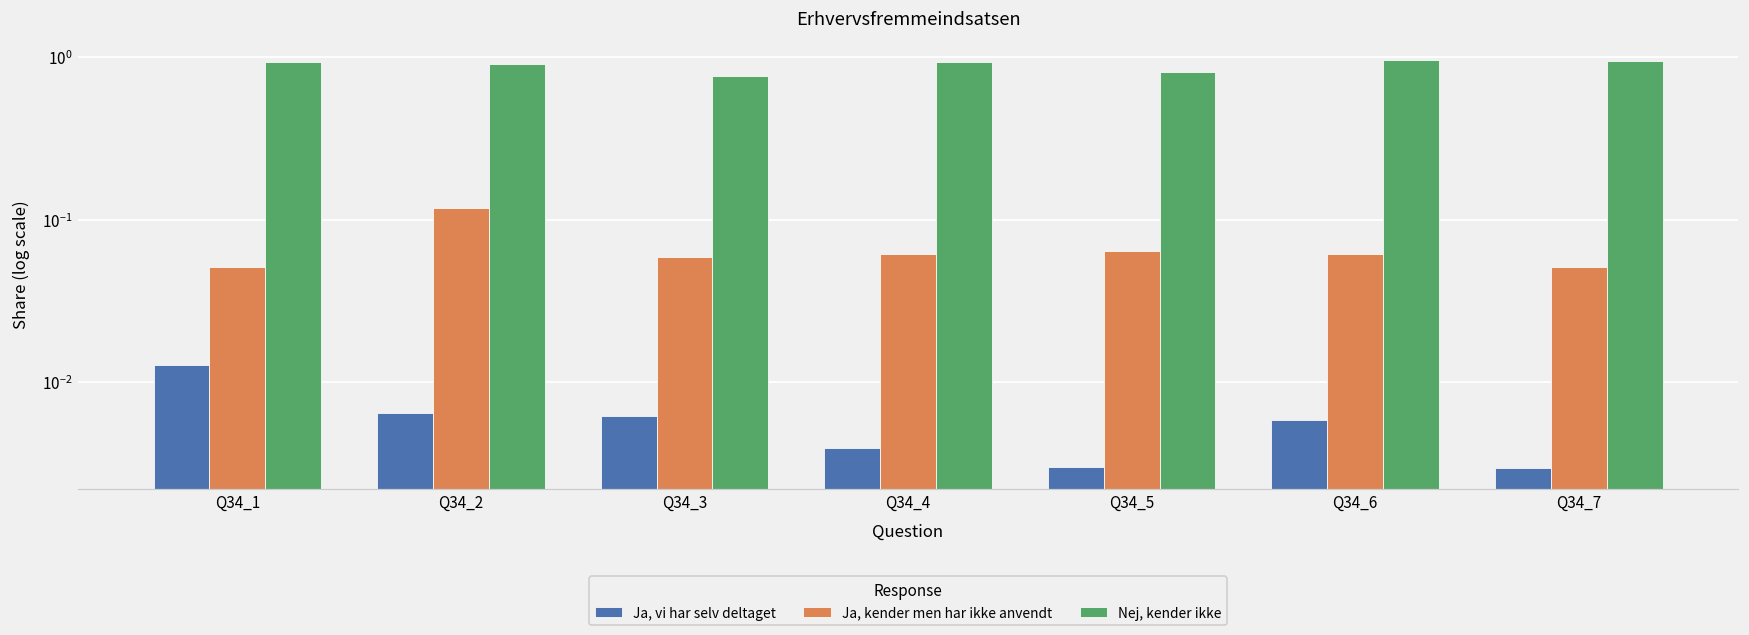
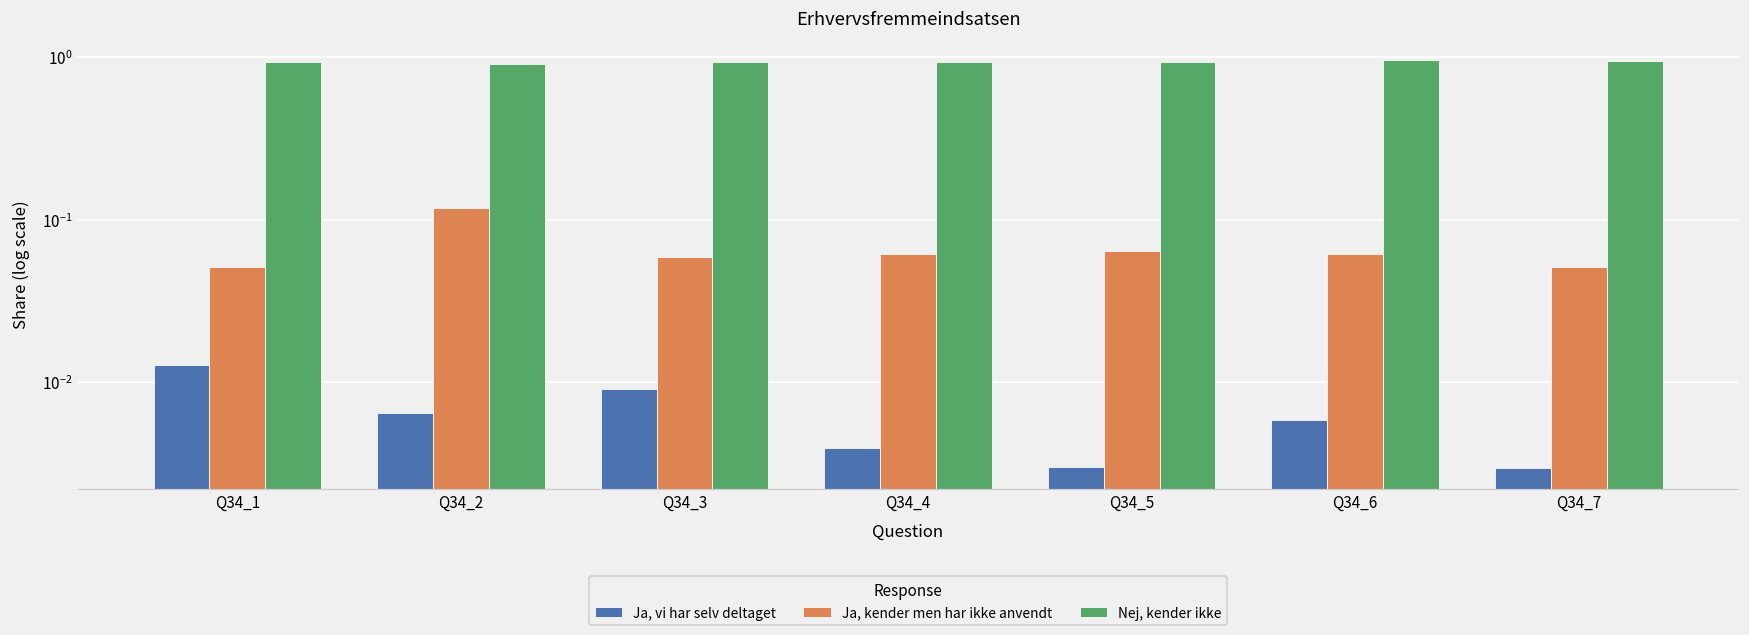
  {
    "Ja, vi har selv deltaget": {
      "Q34_1": 0.013,
      "Q34_2": 0.006,
-     "Q34_3": 0.0062,
+     "Q34_3": 0.009,
      "Q34_4": 0.0039,
      "Q34_5": 0.0030,
      "Q34_6": 0.0059,
      "Q34_7": 0.0030
    },
    "Ja, kender men har ikke anvendt": {
      "Q34_1": 0.051,
      "Q34_2": 0.12,
      "Q34_3": 0.059,
      "Q34_4": 0.062,
      "Q34_5": 0.064,
      "Q34_6": 0.062,
      "Q34_7": 0.051
    },
    "Nej, kender ikke": {
      "Q34_1": 0.9,
      "Q34_2": 0.9,
-     "Q34_3": 0.8,
+     "Q34_3": 0.9,
      "Q34_4": 0.9,
-     "Q34_5": 0.8,
+     "Q34_5": 0.9,
      "Q34_6": 1.0,
      "Q34_7": 0.9
    }
  }
